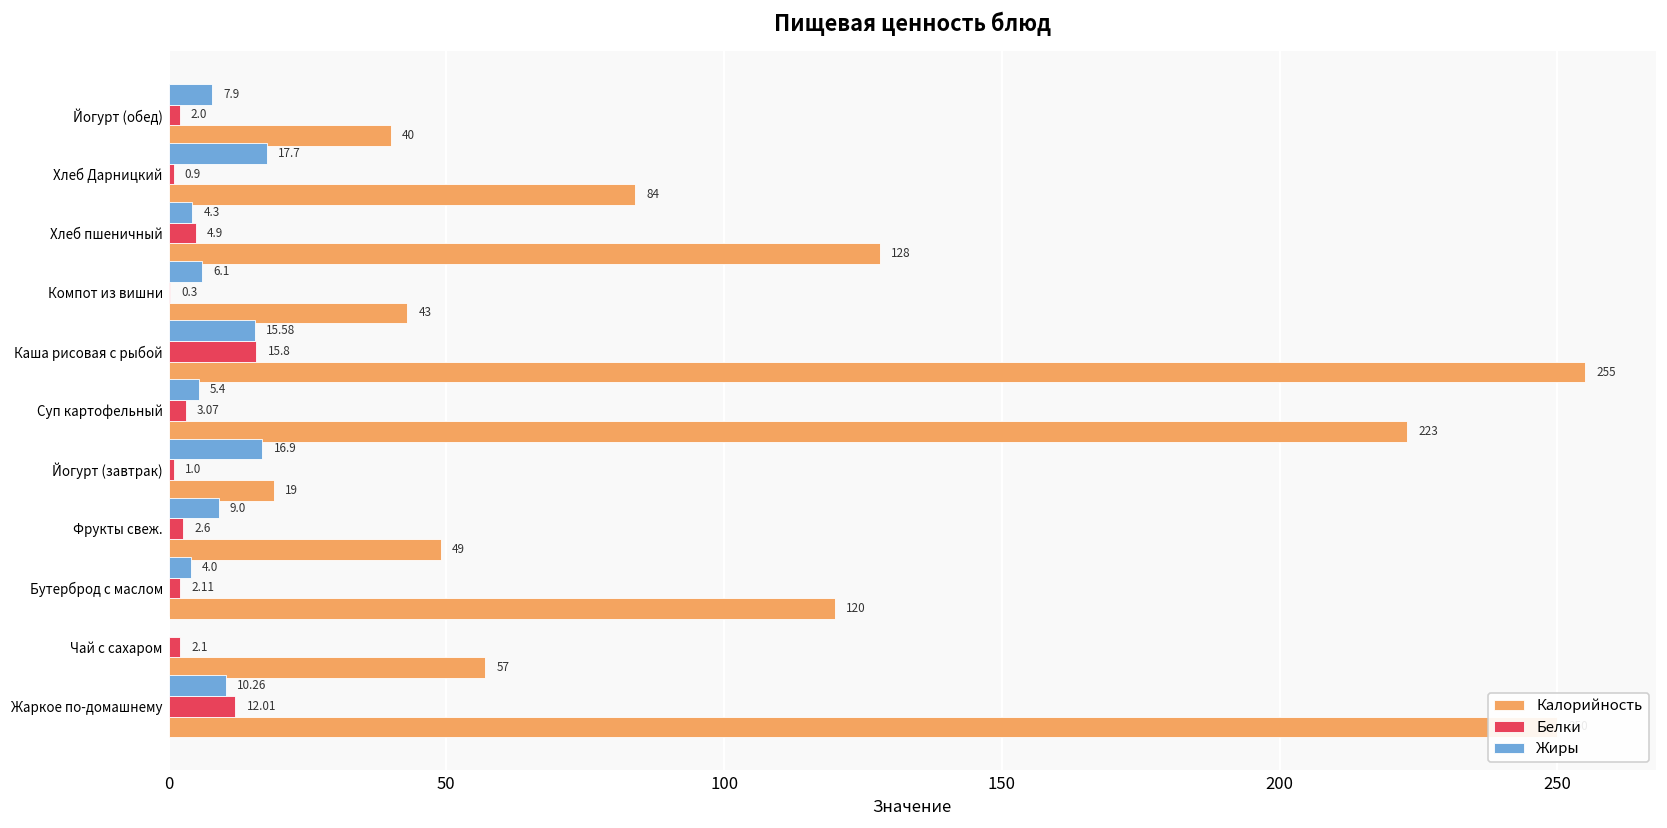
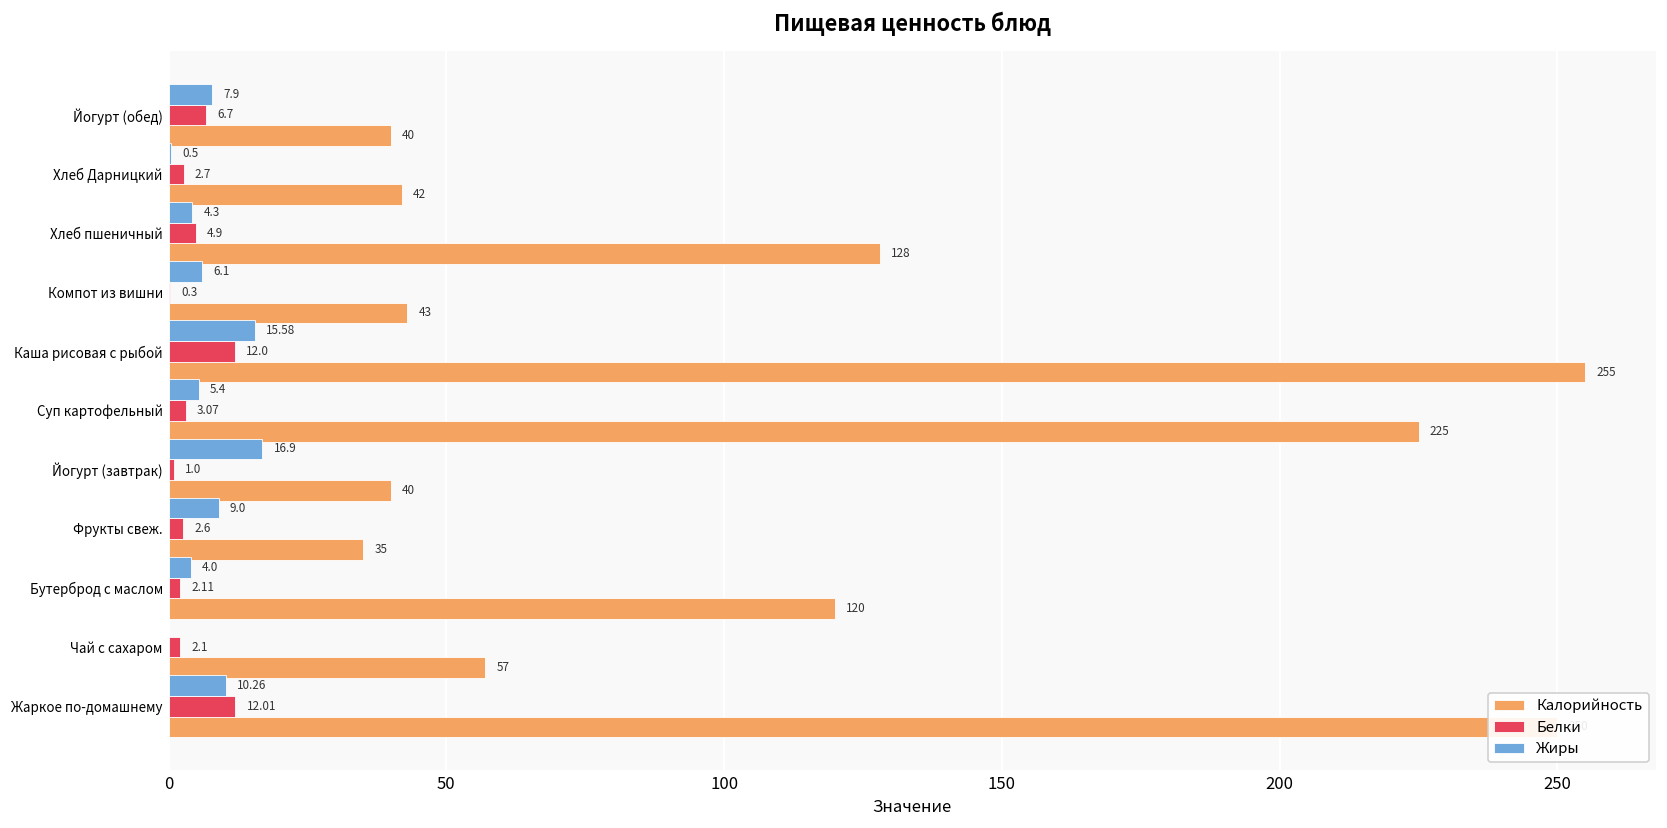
  {
    "Калорийность": {
      "Йогурт (обед)": 40,
-     "Хлеб Дарницкий": 84,
+     "Хлеб Дарницкий": 42,
      "Хлеб пшеничный": 128,
      "Компот из вишни": 43,
      "Каша рисовая с рыбой": 255,
-     "Суп картофельный": 223,
-     "Йогурт (завтрак)": 19,
-     "Фрукты свеж.": 49,
+     "Суп картофельный": 225,
+     "Йогурт (завтрак)": 40,
+     "Фрукты свеж.": 35,
      "Бутерброд с маслом": 120,
      "Чай с сахаром": 57
    },
    "Белки": {
-     "Йогурт (обед)": 2.0,
-     "Хлеб Дарницкий": 0.9,
+     "Йогурт (обед)": 6.7,
+     "Хлеб Дарницкий": 2.7,
      "Хлеб пшеничный": 4.9,
      "Компот из вишни": 0.3,
-     "Каша рисовая с рыбой": 15.8,
+     "Каша рисовая с рыбой": 12.0,
      "Суп картофельный": 3.07,
      "Йогурт (завтрак)": 1.0,
      "Фрукты свеж.": 2.6,
      "Бутерброд с маслом": 2.11,
      "Чай с сахаром": 2.1,
      "Жаркое по-домашнему": 12.01
    },
    "Жиры": {
      "Йогурт (обед)": 7.9,
-     "Хлеб Дарницкий": 17.7,
+     "Хлеб Дарницкий": 0.5,
      "Хлеб пшеничный": 4.3,
      "Компот из вишни": 6.1,
      "Каша рисовая с рыбой": 15.58,
      "Суп картофельный": 5.4,
      "Йогурт (завтрак)": 16.9,
      "Фрукты свеж.": 9.0,
      "Бутерброд с маслом": 4.0,
      "Жаркое по-домашнему": 10.26
    }
  }
